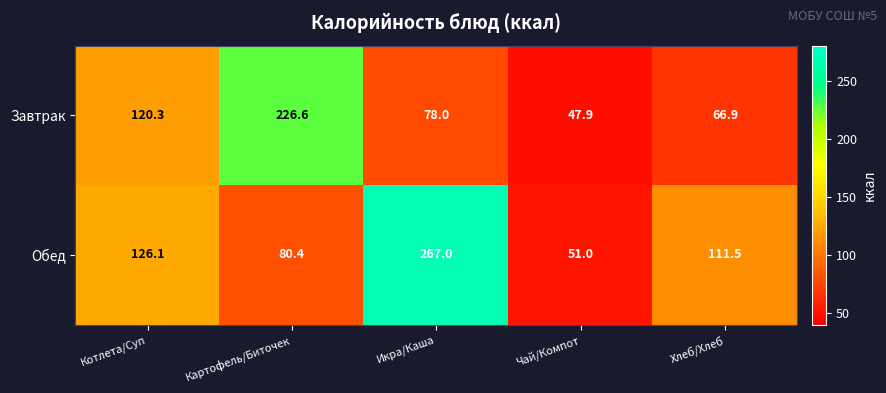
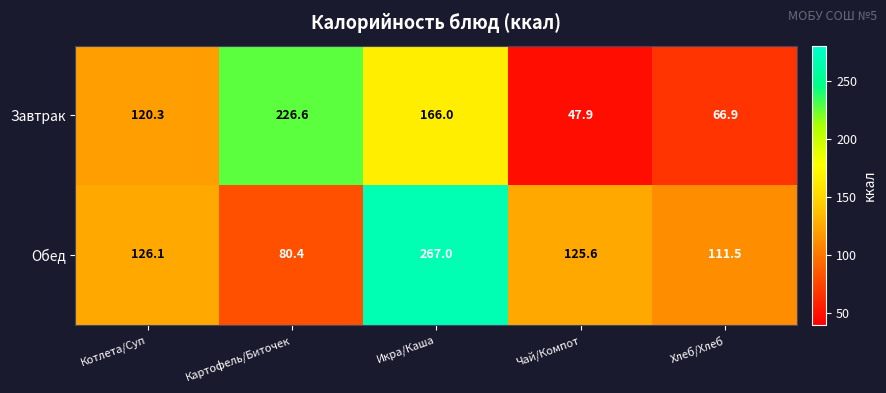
  {
    "Завтрак": {
      "Котлета/Суп": 120.3,
      "Картофель/Биточек": 226.6,
-     "Икра/Каша": 78.0,
+     "Икра/Каша": 166.0,
      "Чай/Компот": 47.9,
      "Хлеб/Хлеб": 66.9
    },
    "Обед": {
      "Котлета/Суп": 126.1,
      "Картофель/Биточек": 80.4,
      "Икра/Каша": 267.0,
-     "Чай/Компот": 51.0,
+     "Чай/Компот": 125.6,
      "Хлеб/Хлеб": 111.5
    }
  }
